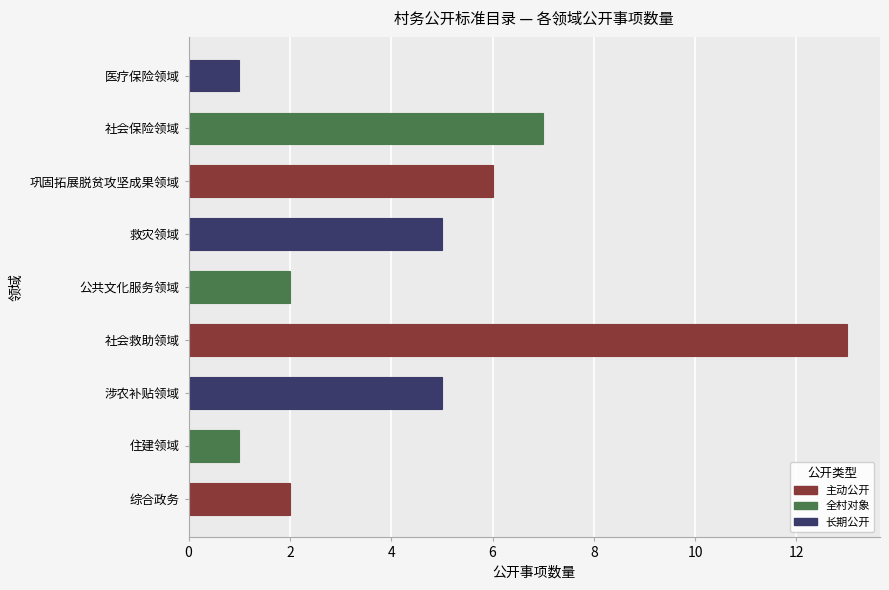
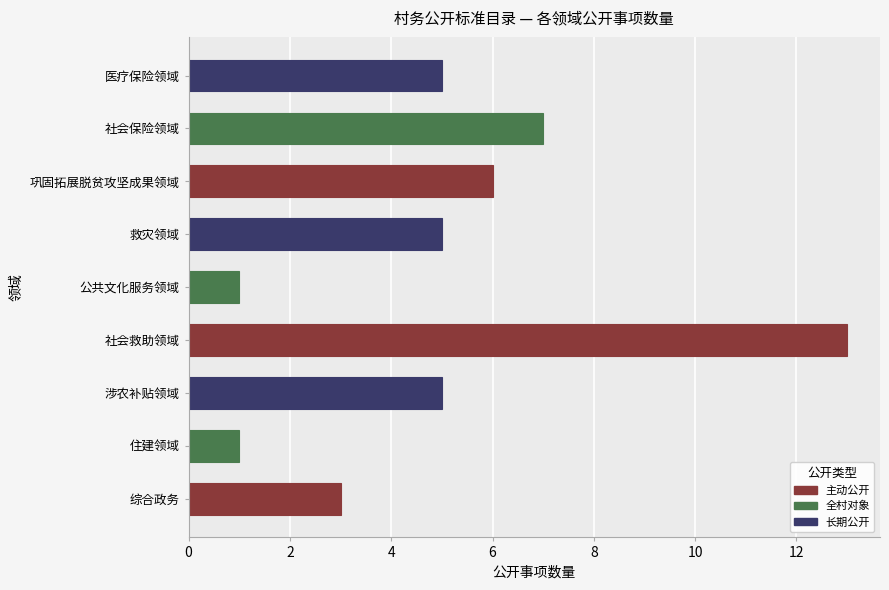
  {
-   "医疗保险领域": 1,
+   "医疗保险领域": 5,
    "社会保险领域": 7,
    "巩固拓展脱贫攻坚成果领域": 6,
    "救灾领域": 5,
-   "公共文化服务领域": 2,
+   "公共文化服务领域": 1,
    "社会救助领域": 13,
    "涉农补贴领域": 5,
    "住建领域": 1,
-   "综合政务": 2
+   "综合政务": 3
  }
